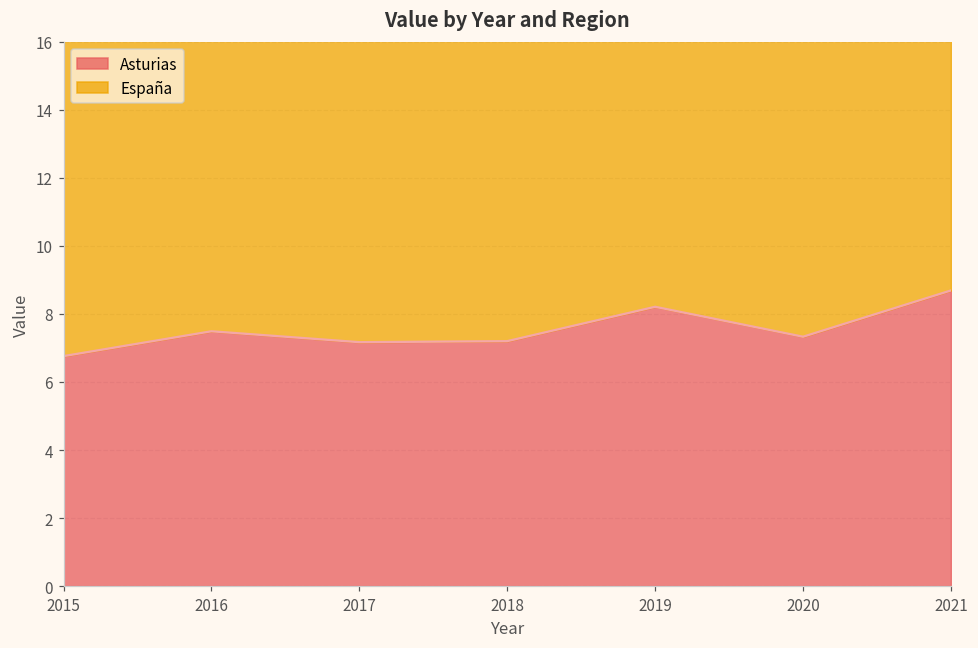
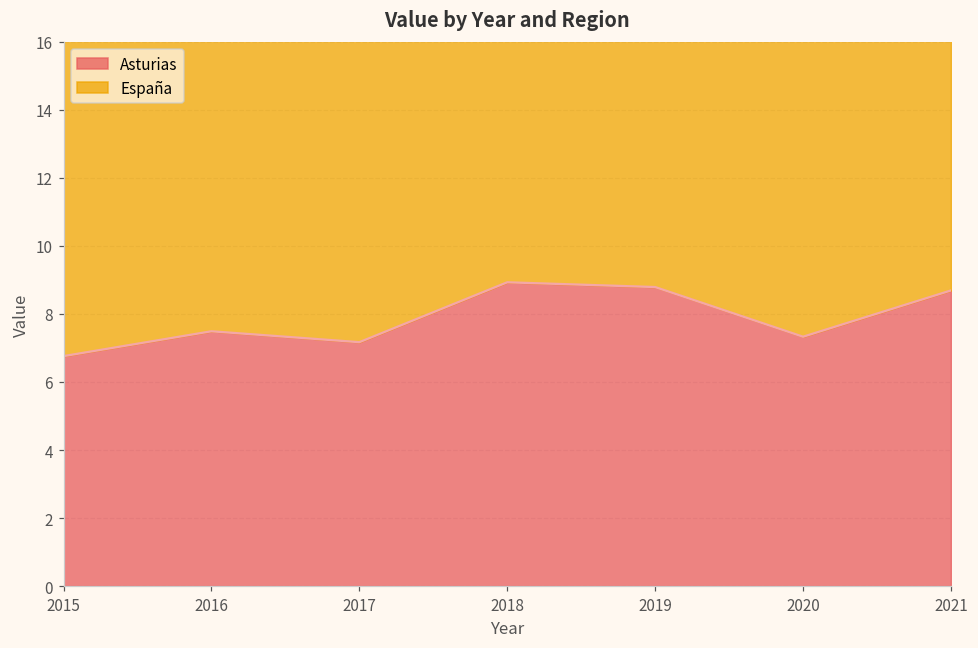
  {
    "Asturias": {
      "2015": 6.8,
      "2016": 7.5,
      "2017": 7.2,
-     "2018": 7.2,
-     "2019": 8.2,
+     "2018": 8.9,
+     "2019": 8.8,
      "2020": 7.3,
      "2021": 8.7
    }
  }
